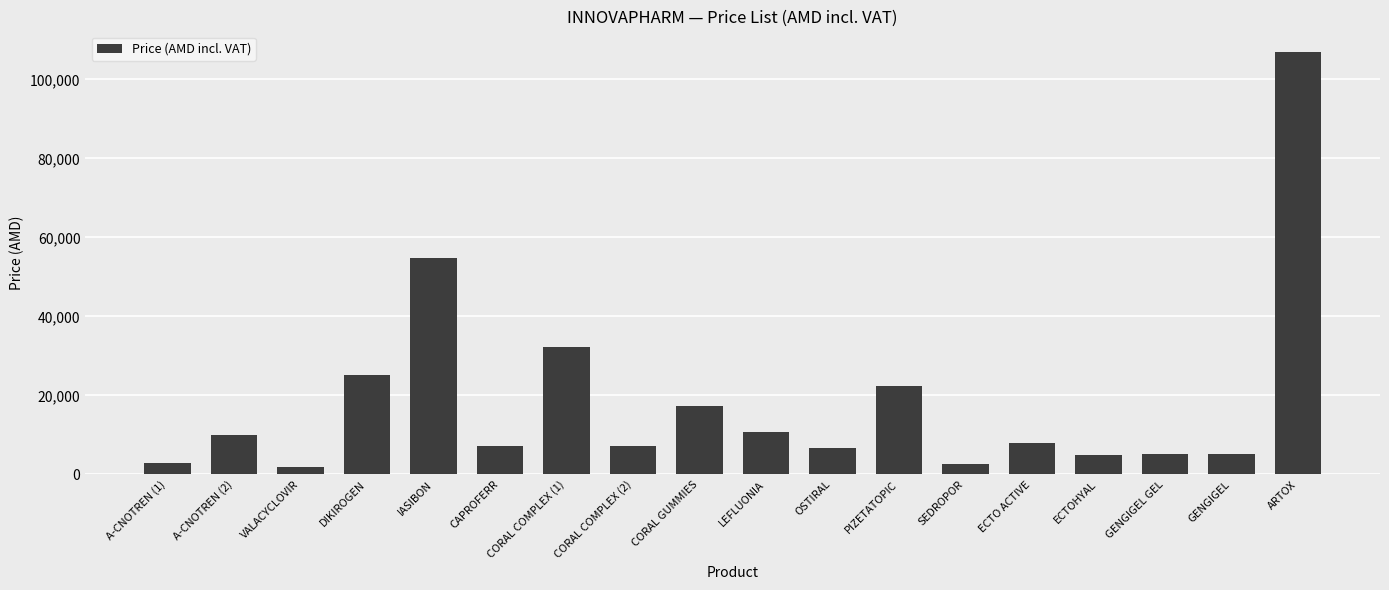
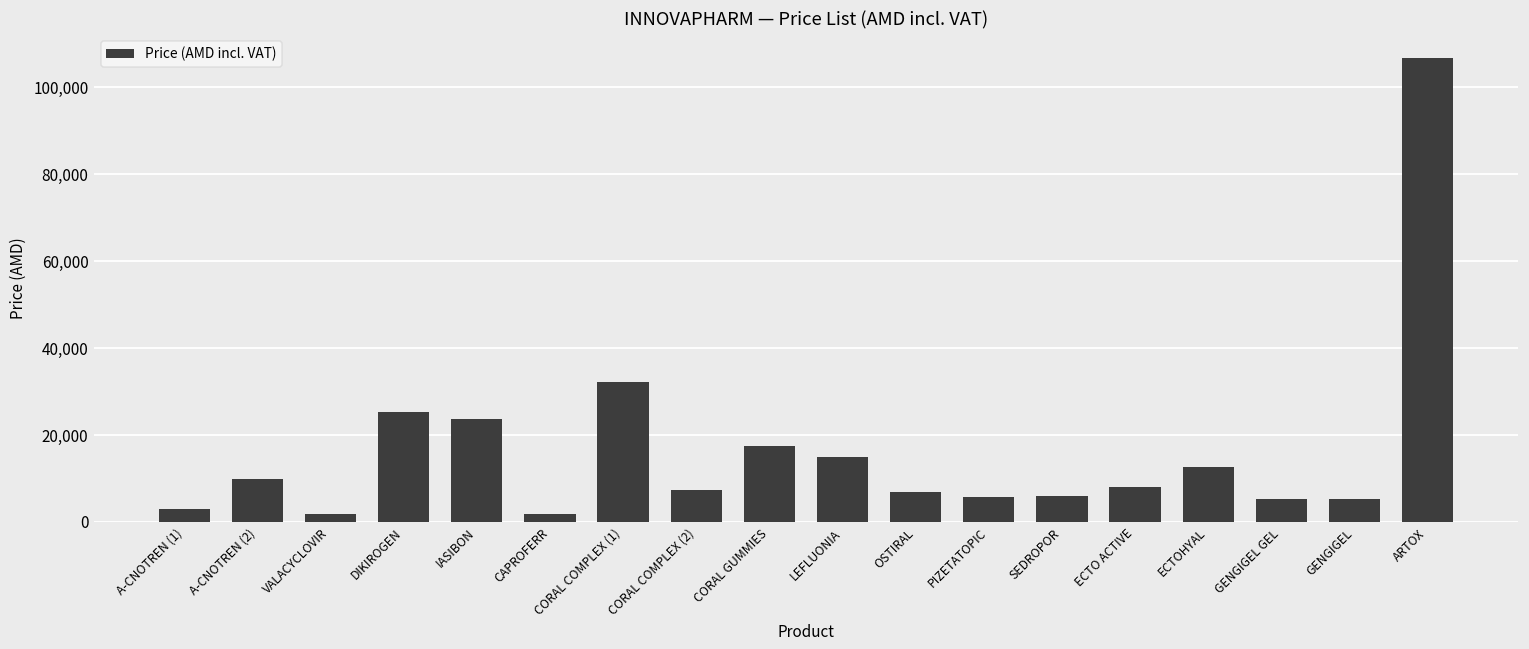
  {
    "A-CNOTREN (1)": "3,000",
    "A-CNOTREN (2)": "10,000",
    "VALACYCLOVIR": "2,000",
    "DIKIROGEN": "25,000",
-   "IASIBON": "55,000",
-   "CAPROFERR": "7,000",
+   "IASIBON": "24,000",
+   "CAPROFERR": "2,000",
    "CORAL COMPLEX (1)": "32,000",
    "CORAL COMPLEX (2)": "7,000",
    "CORAL GUMMIES": "17,000",
-   "LEFLUONIA": "11,000",
+   "LEFLUONIA": "15,000",
    "OSTIRAL": "7,000",
-   "PIZETATOPIC": "22,000",
-   "SEDROPOR": "3,000",
+   "PIZETATOPIC": "6,000",
+   "SEDROPOR": "6,000",
    "ECTO ACTIVE": "8,000",
-   "ECTOHYAL": "5,000",
+   "ECTOHYAL": "13,000",
    "GENGIGEL GEL": "5,000",
    "GENGIGEL": "5,000",
    "ARTOX": "107,000"
  }
